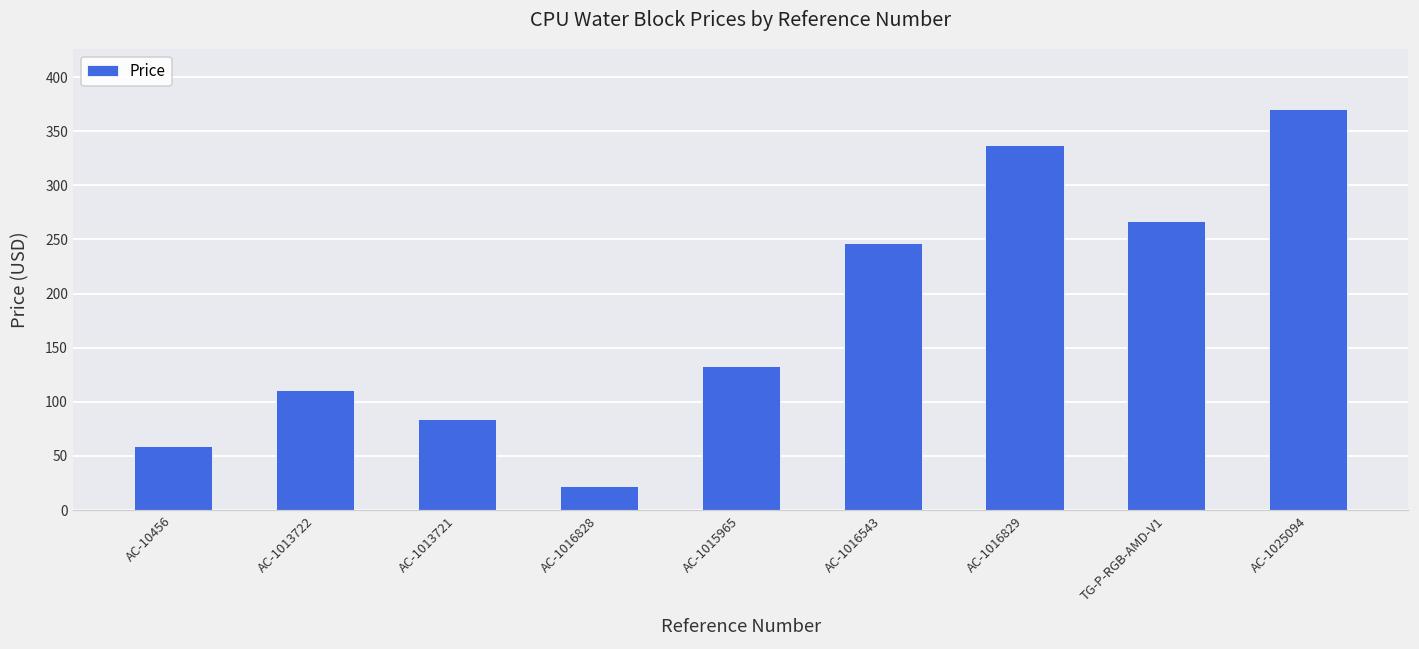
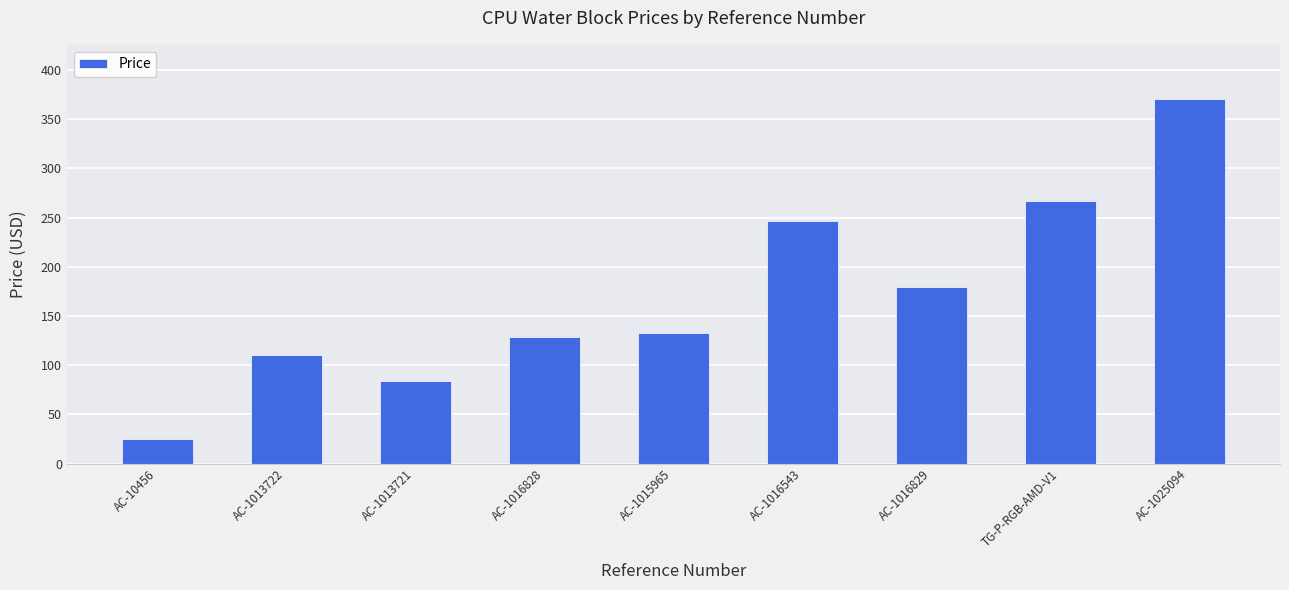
  {
-   "AC-10456": 60,
+   "AC-10456": 20,
    "AC-1013722": 110,
    "AC-1013721": 80,
-   "AC-1016828": 20,
+   "AC-1016828": 130,
    "AC-1015965": 130,
    "AC-1016543": 250,
-   "AC-1016829": 340,
+   "AC-1016829": 180,
    "TG-P-RGB-AMD-V1": 270,
    "AC-1025094": 370
  }
